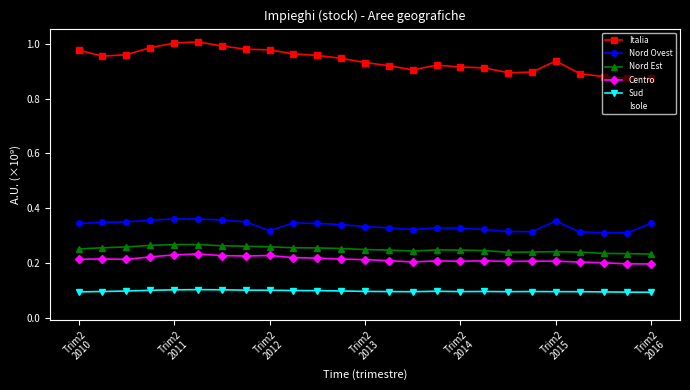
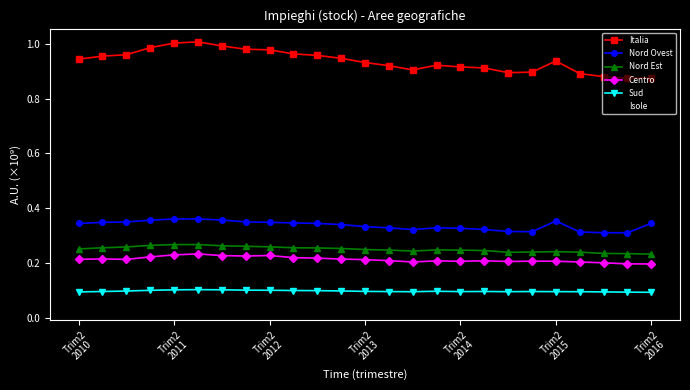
  {
    "Italia": {
-     "Trim2 2010": 0.98,
+     "Trim2 2010": 0.94,
      "Trim2 2011": 1.00,
      "Trim2 2012": 0.98,
      "Trim2 2013": 0.93,
      "Trim2 2014": 0.92,
      "Trim2 2015": 0.94
    },
    "Nord Ovest": {
      "Trim2 2010": 0.34,
      "Trim2 2011": 0.36,
-     "Trim2 2012": 0.32,
+     "Trim2 2012": 0.35,
      "Trim2 2013": 0.33,
      "Trim2 2014": 0.33,
      "Trim2 2015": 0.35,
      "Trim2 2016": 0.34
    },
    "Nord Est": {
      "Trim2 2010": 0.25,
      "Trim2 2011": 0.27,
      "Trim2 2012": 0.26,
      "Trim2 2013": 0.25,
      "Trim2 2014": 0.25,
      "Trim2 2015": 0.24,
      "Trim2 2016": 0.23
    },
    "Centro": {
      "Trim2 2010": 0.21,
      "Trim2 2011": 0.23,
      "Trim2 2012": 0.23,
      "Trim2 2013": 0.21,
      "Trim2 2014": 0.21,
      "Trim2 2015": 0.21,
      "Trim2 2016": 0.20
    },
    "Sud": {
      "Trim2 2010": 0.09,
      "Trim2 2011": 0.10,
      "Trim2 2012": 0.10,
      "Trim2 2013": 0.10,
      "Trim2 2014": 0.10,
      "Trim2 2015": 0.09,
      "Trim2 2016": 0.09
    },
    "Isole": {
      "Trim2 2010": 0.04,
      "Trim2 2011": 0.04,
      "Trim2 2012": 0.04,
      "Trim2 2013": 0.04,
      "Trim2 2014": 0.04,
      "Trim2 2015": 0.04,
      "Trim2 2016": 0.04
    }
  }
